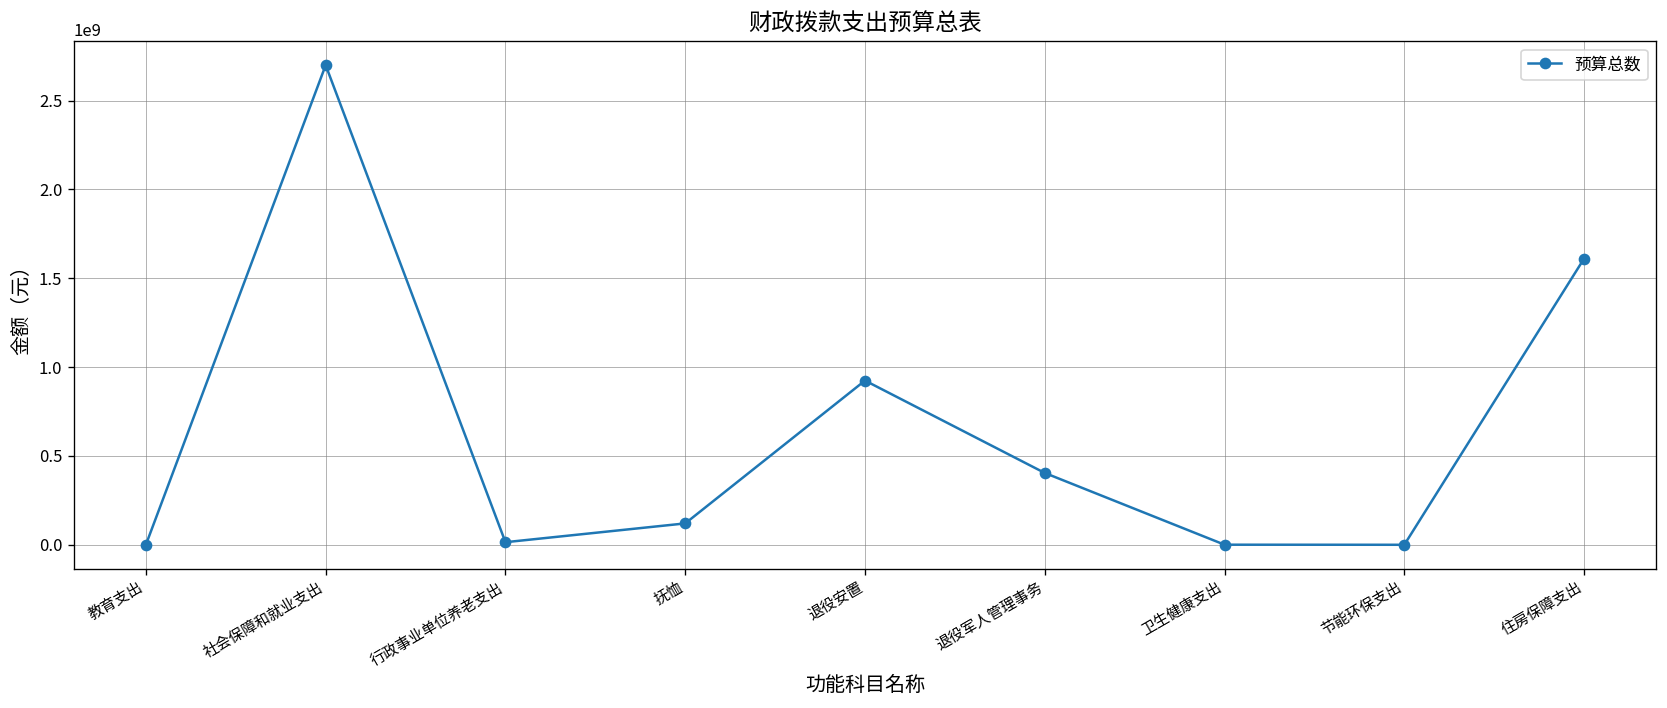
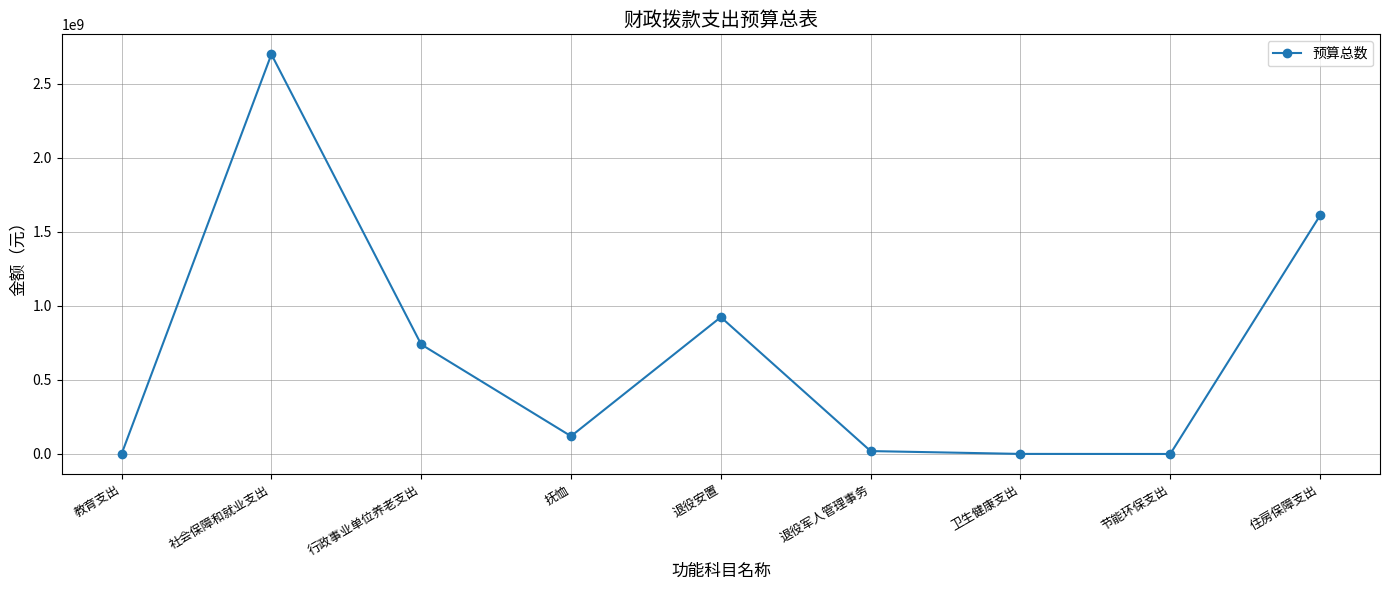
  {
    "教育支出": 0,
    "社会保障和就业支出": 2700000000,
-   "行政事业单位养老支出": 10000000,
+   "行政事业单位养老支出": 740000000,
    "抚恤": 120000000,
    "退役安置": 920000000,
-   "退役军人管理事务": 400000000,
+   "退役军人管理事务": 20000000,
    "卫生健康支出": 0,
    "节能环保支出": 0,
    "住房保障支出": 1610000000
  }
